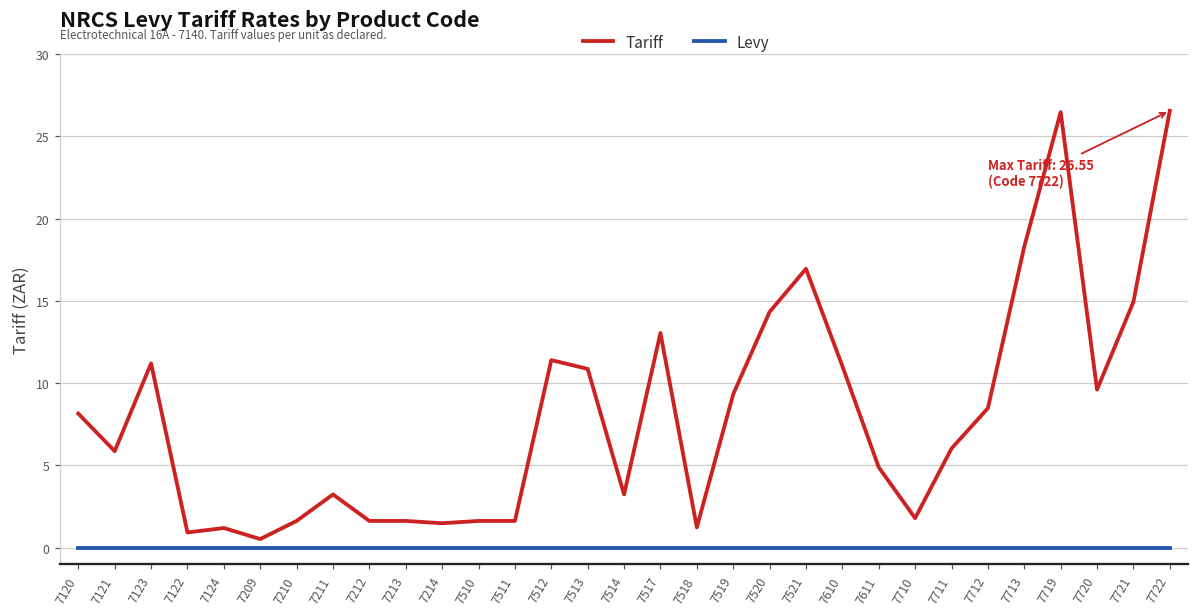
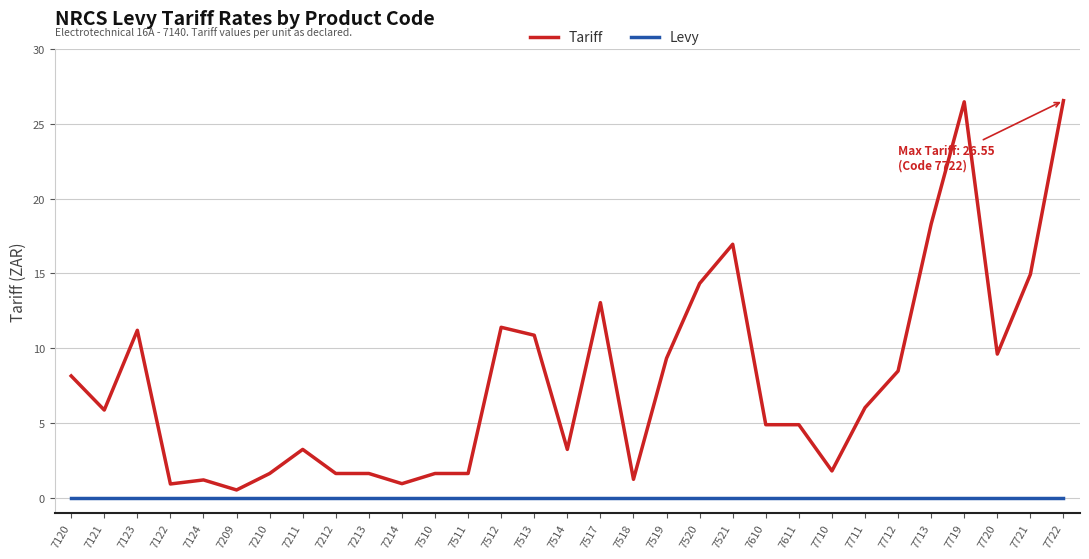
  {
    "Tariff": {
      "7120": 8.2,
      "7121": 5.9,
      "7123": 11.2,
      "7122": 0.9,
      "7124": 1.2,
      "7209": 0.5,
      "7210": 1.6,
      "7211": 3.2,
      "7212": 1.6,
      "7213": 1.6,
-     "7214": 1.5,
+     "7214": 1.0,
      "7510": 1.6,
      "7511": 1.6,
      "7512": 11.4,
      "7513": 10.9,
      "7514": 3.2,
      "7517": 13.1,
      "7518": 1.2,
      "7519": 9.3,
      "7520": 14.3,
      "7521": 17.0,
-     "7610": 11.0,
+     "7610": 4.9,
      "7611": 4.9,
      "7710": 1.8,
      "7711": 6.0,
      "7712": 8.5,
      "7713": 18.3,
      "7720": 9.6,
      "7721": 14.9,
      "7722": 26.6
    },
    "Levy": {
      "7120": 0.0,
      "7121": 0.0,
      "7123": 0.0,
      "7122": 0.0,
      "7124": 0.0,
      "7209": 0.0,
      "7210": 0.0,
      "7211": 0.0,
      "7212": 0.0,
      "7213": 0.0,
      "7214": 0.0,
      "7510": 0.0,
      "7511": 0.0,
      "7512": 0.0,
      "7513": 0.0,
      "7514": 0.0,
      "7517": 0.0,
      "7518": 0.0,
      "7519": 0.0,
      "7520": 0.0,
      "7521": 0.0,
      "7610": 0.0,
      "7611": 0.0,
      "7710": 0.0,
      "7711": 0.0,
      "7712": 0.0,
      "7713": 0.0,
      "7719": 0.0,
      "7720": 0.0,
      "7721": 0.0,
      "7722": 0.0
    }
  }
